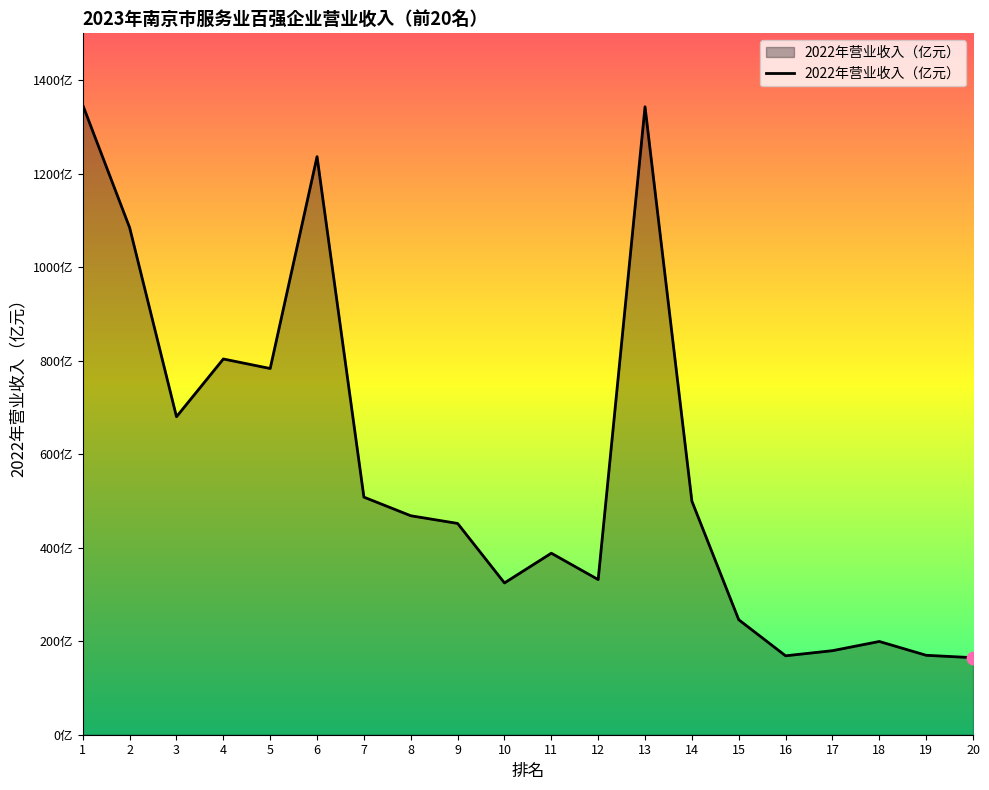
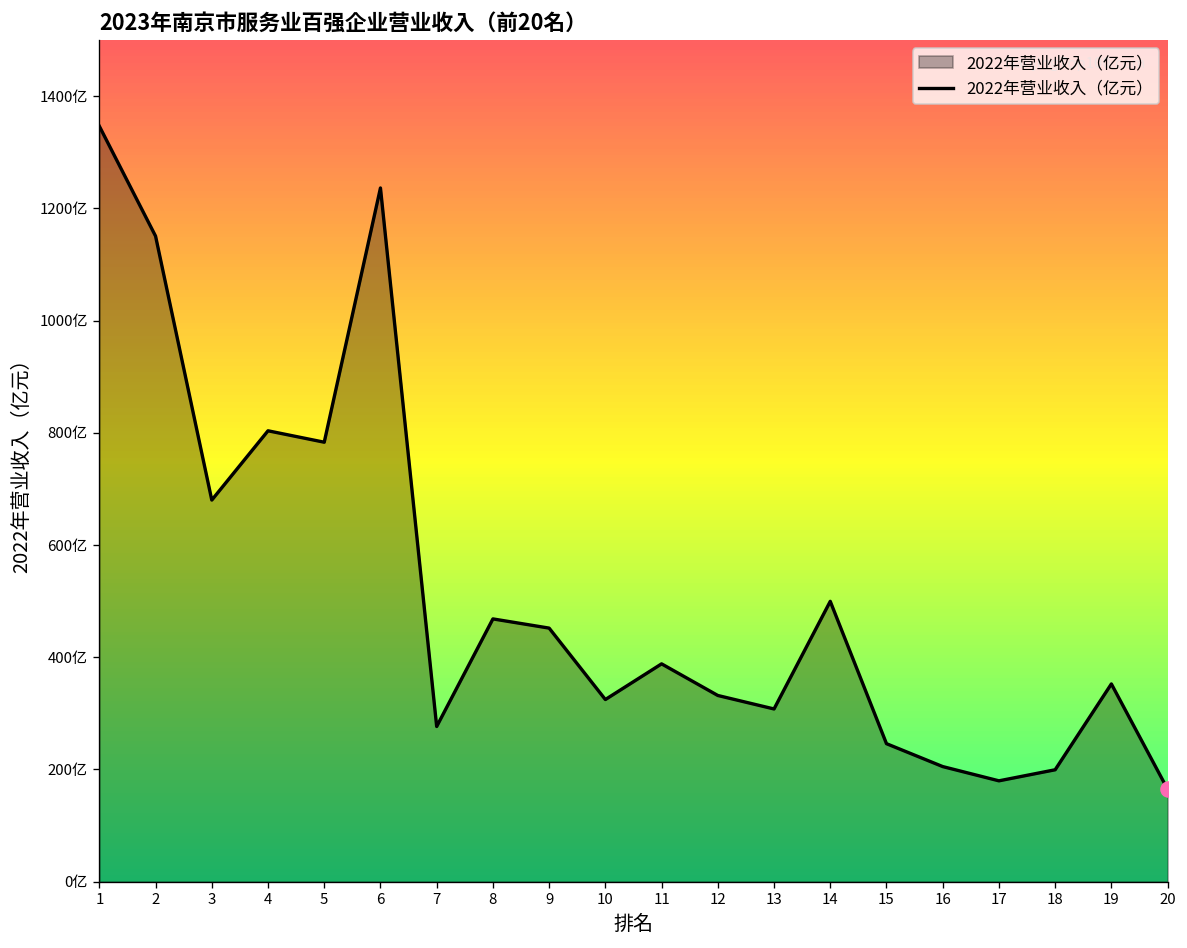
  {
    "2022年营业收入（亿元）": {
      "1": "1350亿",
-     "2": "1080亿",
+     "2": "1150亿",
      "3": "680亿",
      "4": "800亿",
      "5": "780亿",
      "6": "1240亿",
-     "7": "510亿",
+     "7": "280亿",
      "8": "470亿",
      "9": "450亿",
      "10": "320亿",
      "11": "390亿",
      "12": "330亿",
-     "13": "1340亿",
+     "13": "310亿",
      "14": "500亿",
      "15": "250亿",
-     "16": "170亿",
+     "16": "210亿",
      "17": "180亿",
      "18": "200亿",
-     "19": "170亿"
+     "19": "350亿"
    }
  }
